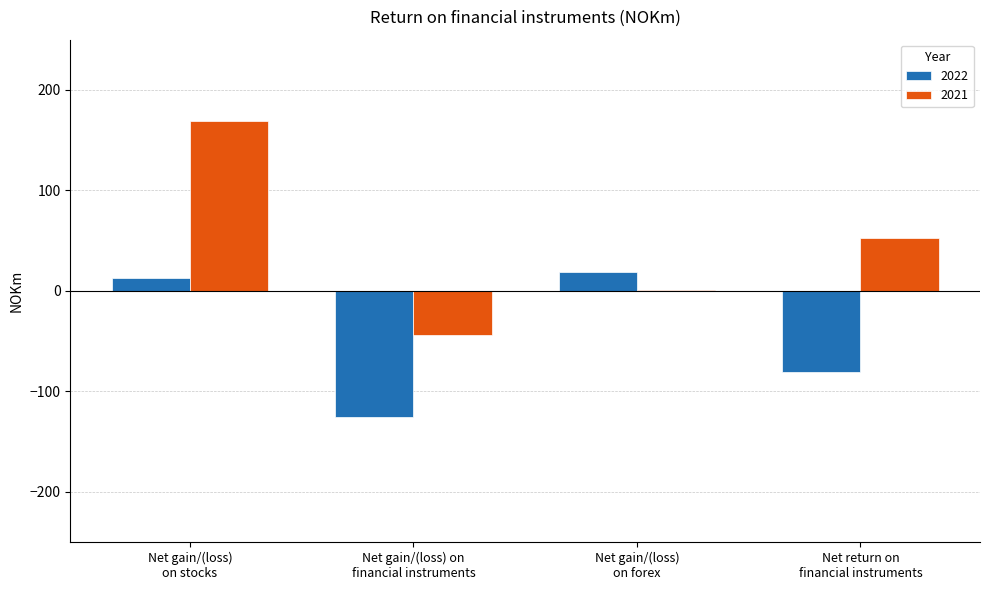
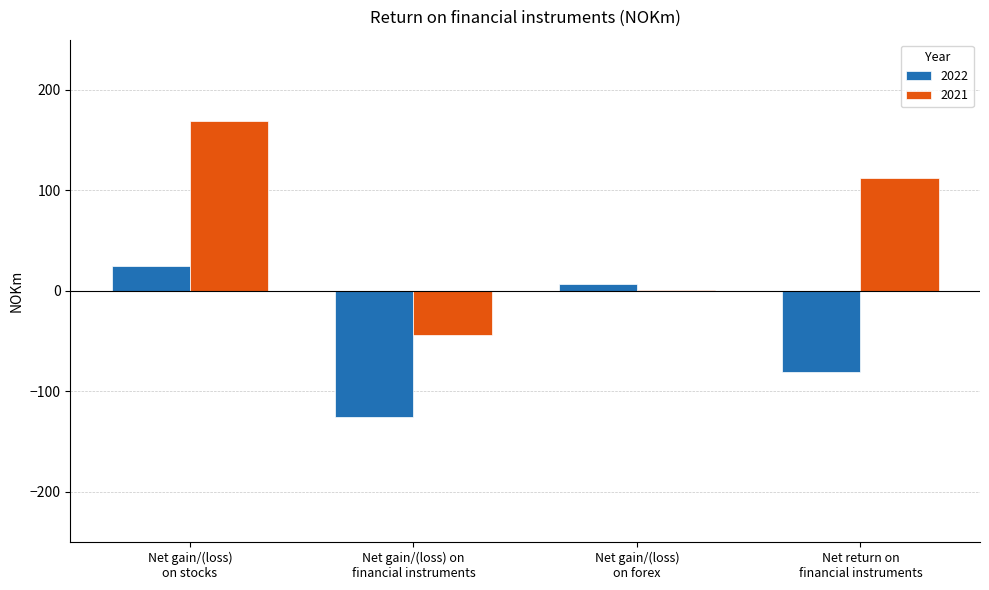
  {
    "2022": {
-     "Net gain/(loss) on stocks": 13,
+     "Net gain/(loss) on stocks": 25,
      "Net gain/(loss) on financial instruments": -126,
-     "Net gain/(loss) on forex": 19,
+     "Net gain/(loss) on forex": 7,
      "Net return on financial instruments": -81
    },
    "2021": {
      "Net gain/(loss) on stocks": 169,
      "Net gain/(loss) on financial instruments": -44,
-     "Net return on financial instruments": 53
+     "Net return on financial instruments": 112
    }
  }
